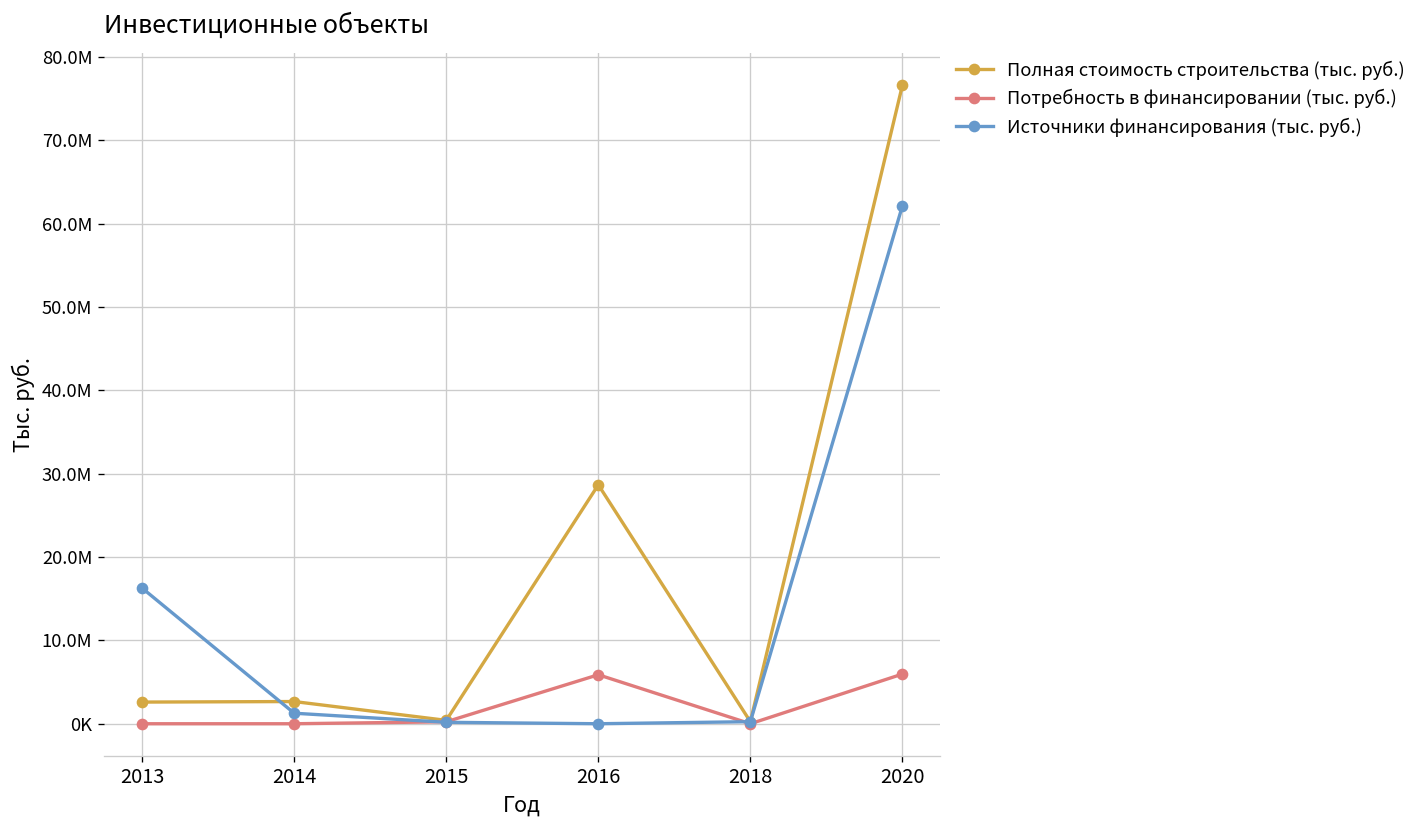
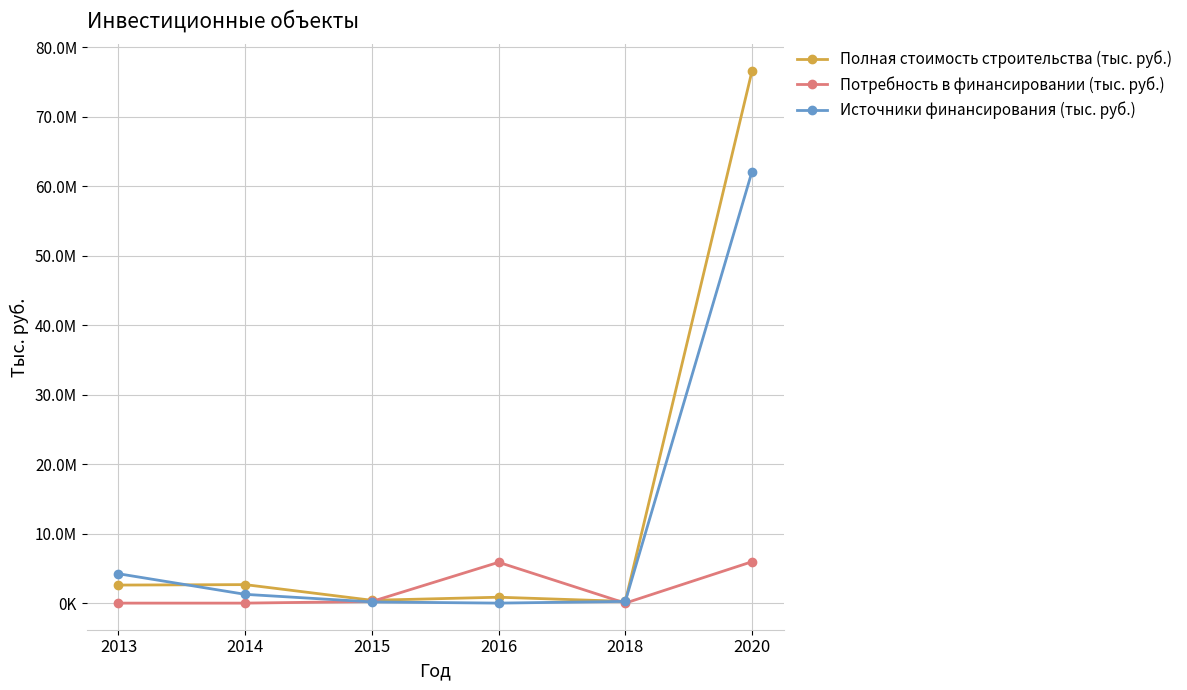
  {
    "Полная стоимость строительства (тыс. руб.)": {
      "2013": 3000000,
      "2014": 3000000,
-     "2016": 29000000,
+     "2016": 1000000,
      "2020": 77000000
    },
    "Потребность в финансировании (тыс. руб.)": {
      "2013": 0,
      "2014": 0,
      "2016": 6000000,
      "2020": 6000000
    },
    "Источники финансирования (тыс. руб.)": {
-     "2013": 16000000,
+     "2013": 4000000,
      "2014": 1000000,
      "2016": 0,
      "2020": 62000000
    }
  }
